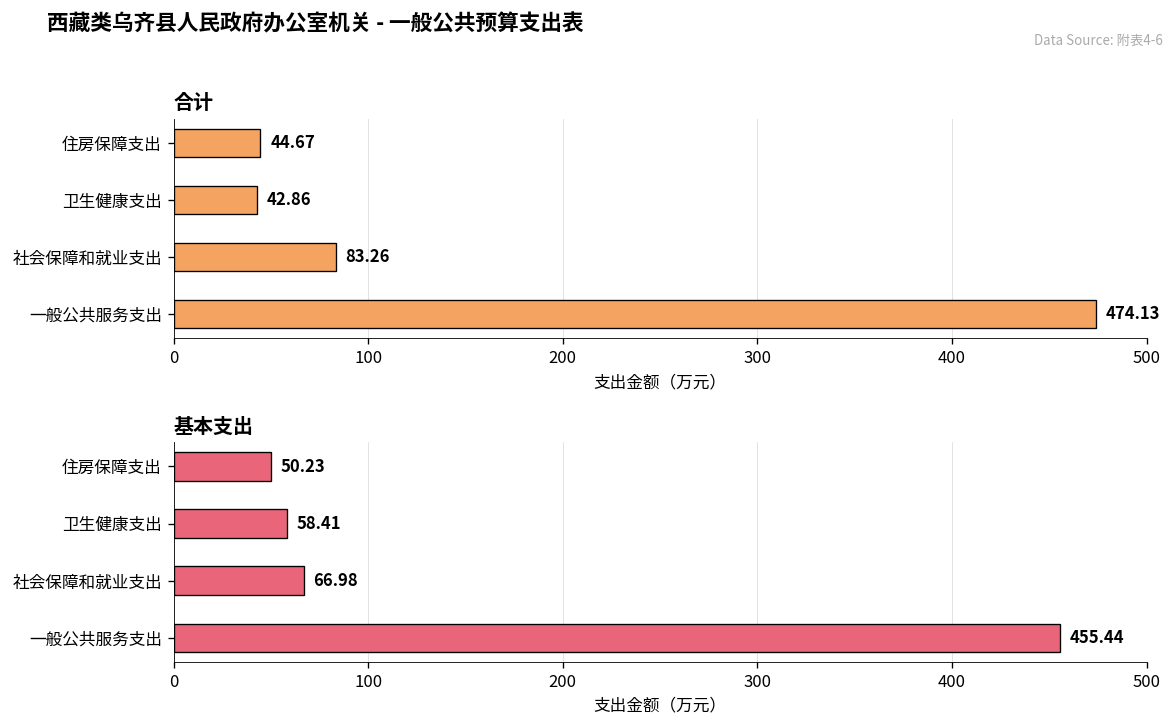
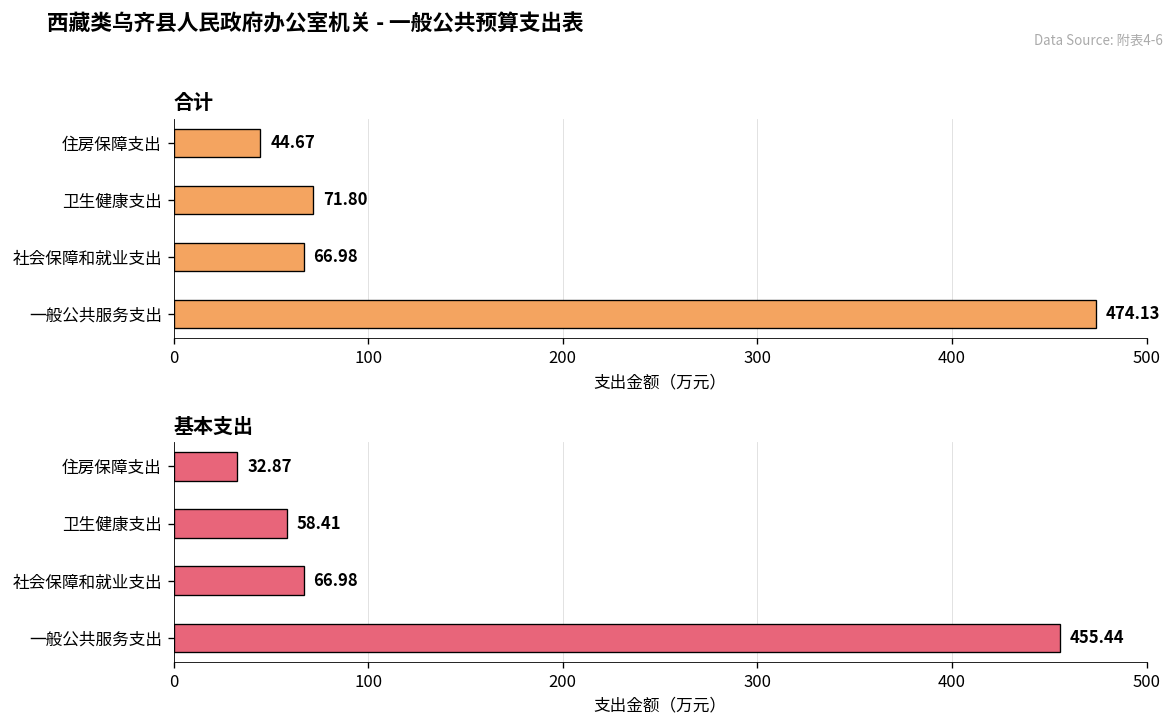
  {
    "合计": {
      "住房保障支出": 44.67,
-     "卫生健康支出": 42.86,
-     "社会保障和就业支出": 83.26,
+     "卫生健康支出": 71.80,
+     "社会保障和就业支出": 66.98,
      "一般公共服务支出": 474.13
    },
    "基本支出": {
-     "住房保障支出": 50.23,
+     "住房保障支出": 32.87,
      "卫生健康支出": 58.41,
      "社会保障和就业支出": 66.98,
      "一般公共服务支出": 455.44
    }
  }
